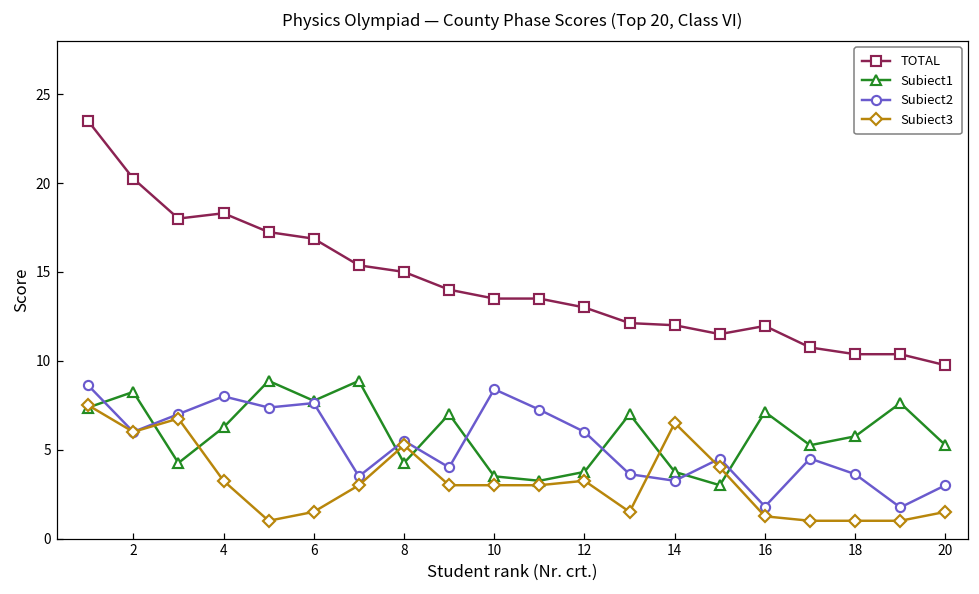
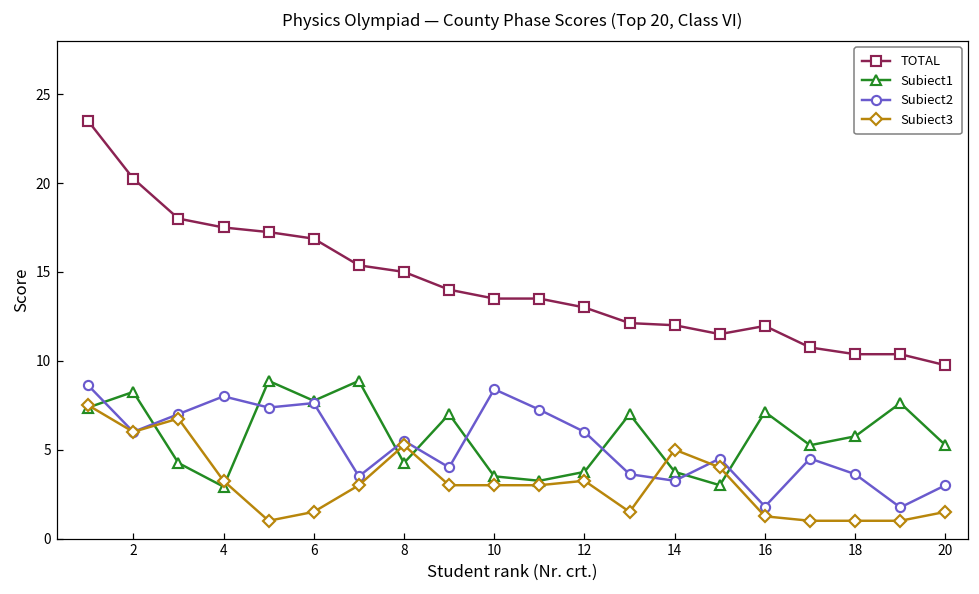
  {
    "TOTAL": {
      "2": 20.3,
-     "4": 18.3,
+     "4": 17.5,
      "6": 16.9,
      "8": 15.0,
      "10": 13.5,
      "12": 13.0,
      "14": 12.0,
      "16": 12.0,
      "18": 10.4,
      "20": 9.8
    },
    "Subiect1": {
      "2": 8.3,
-     "4": 6.3,
+     "4": 2.9,
      "8": 4.3,
      "10": 3.5,
      "12": 3.8,
      "14": 3.8,
      "16": 7.1,
      "18": 5.8,
      "20": 5.3
    },
    "Subiect2": {
      "4": 8.0,
      "8": 5.5,
      "10": 8.4,
      "12": 6.0,
      "14": 3.3,
      "16": 1.8,
      "18": 3.6,
      "20": 3.0
    },
    "Subiect3": {
      "4": 3.3,
      "6": 1.5,
      "8": 5.3,
      "10": 3.0,
      "12": 3.3,
-     "14": 6.5,
+     "14": 5.0,
      "16": 1.3,
      "18": 1.0,
      "20": 1.5
    }
  }
